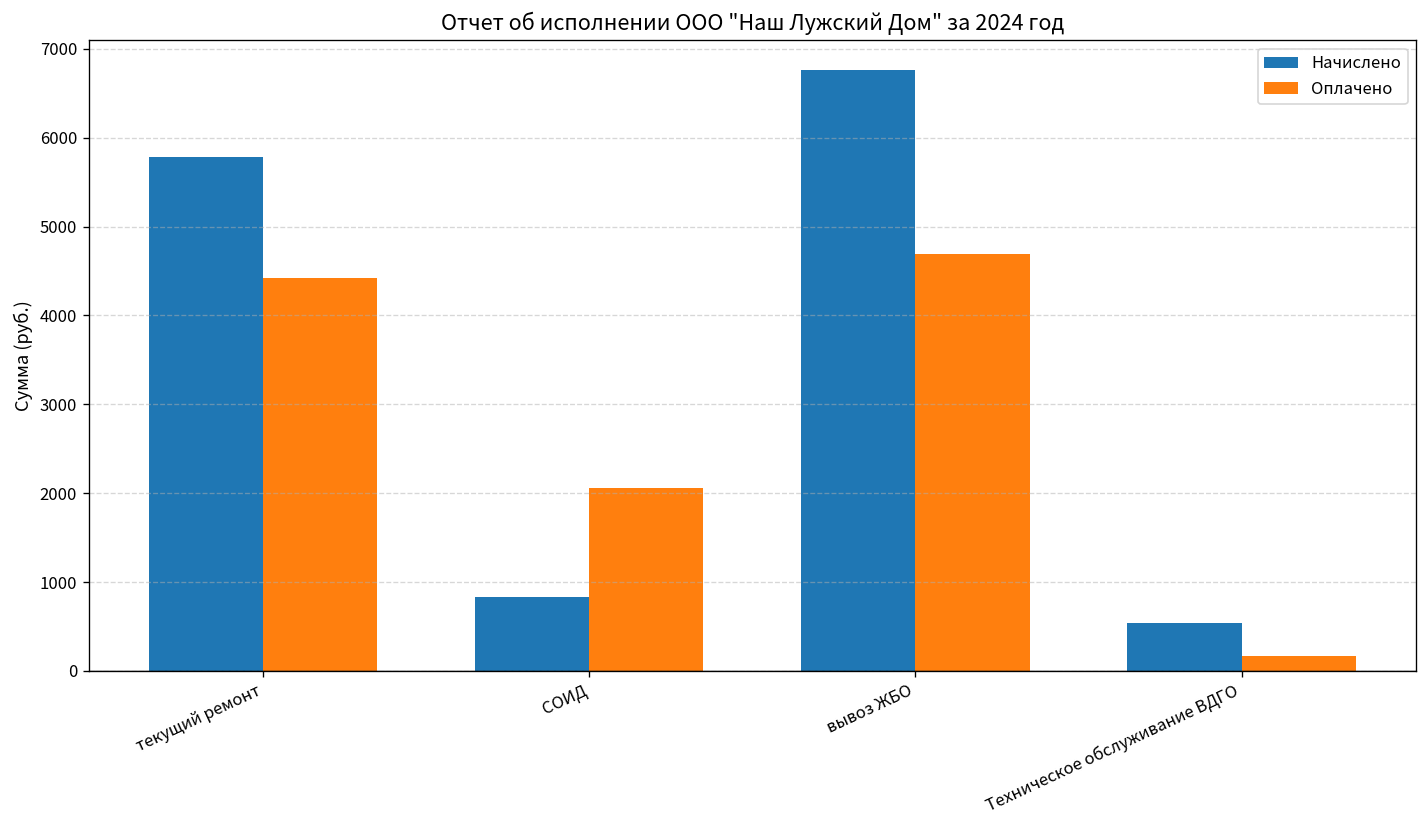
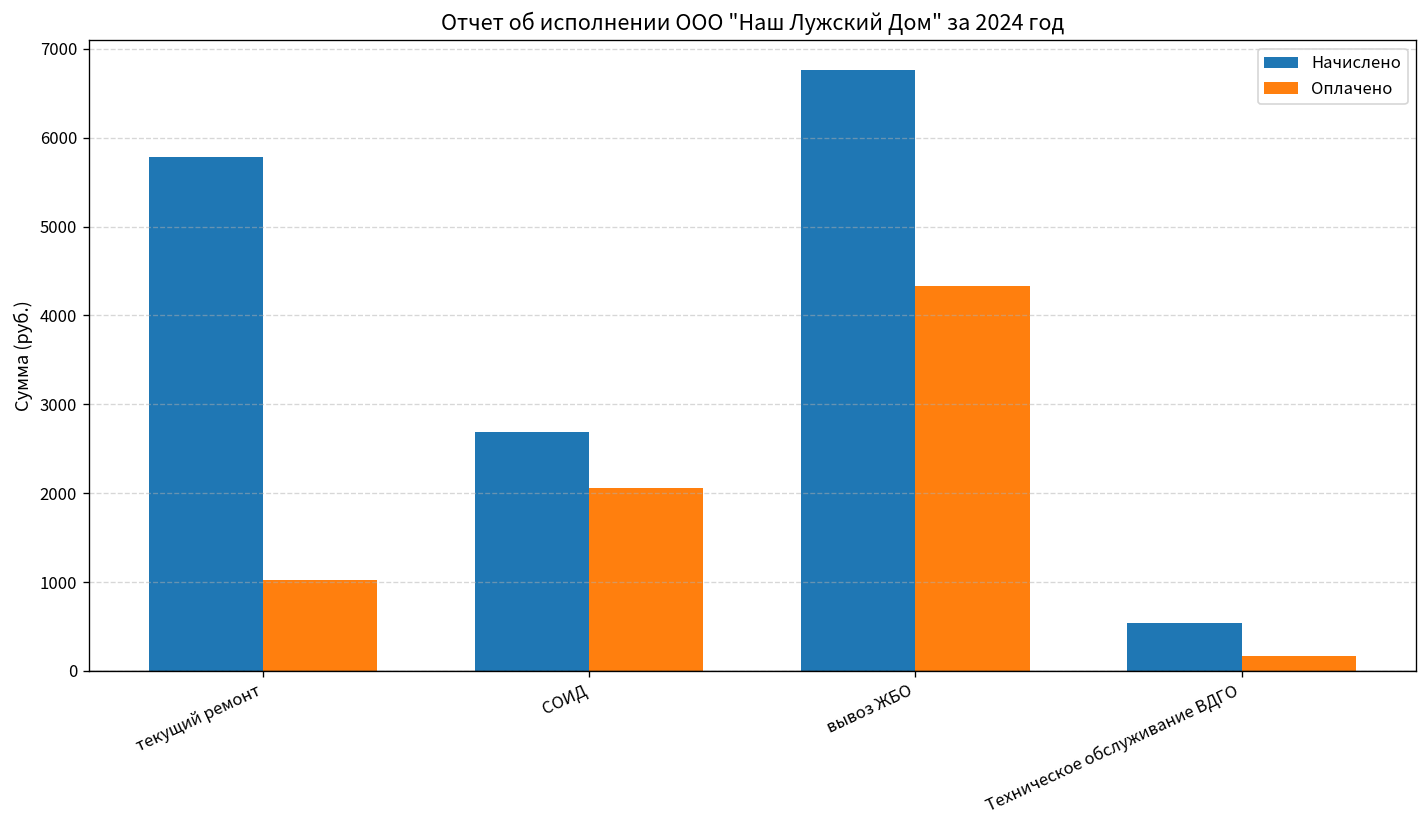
  {
    "Начислено": {
      "текущий ремонт": 5800,
-     "СОИД": 800,
+     "СОИД": 2700,
      "вывоз ЖБО": 6800,
      "Техническое обслуживание ВДГО": 500
    },
    "Оплачено": {
-     "текущий ремонт": 4400,
+     "текущий ремонт": 1000,
      "СОИД": 2100,
-     "вывоз ЖБО": 4700,
+     "вывоз ЖБО": 4300,
      "Техническое обслуживание ВДГО": 200
    }
  }
